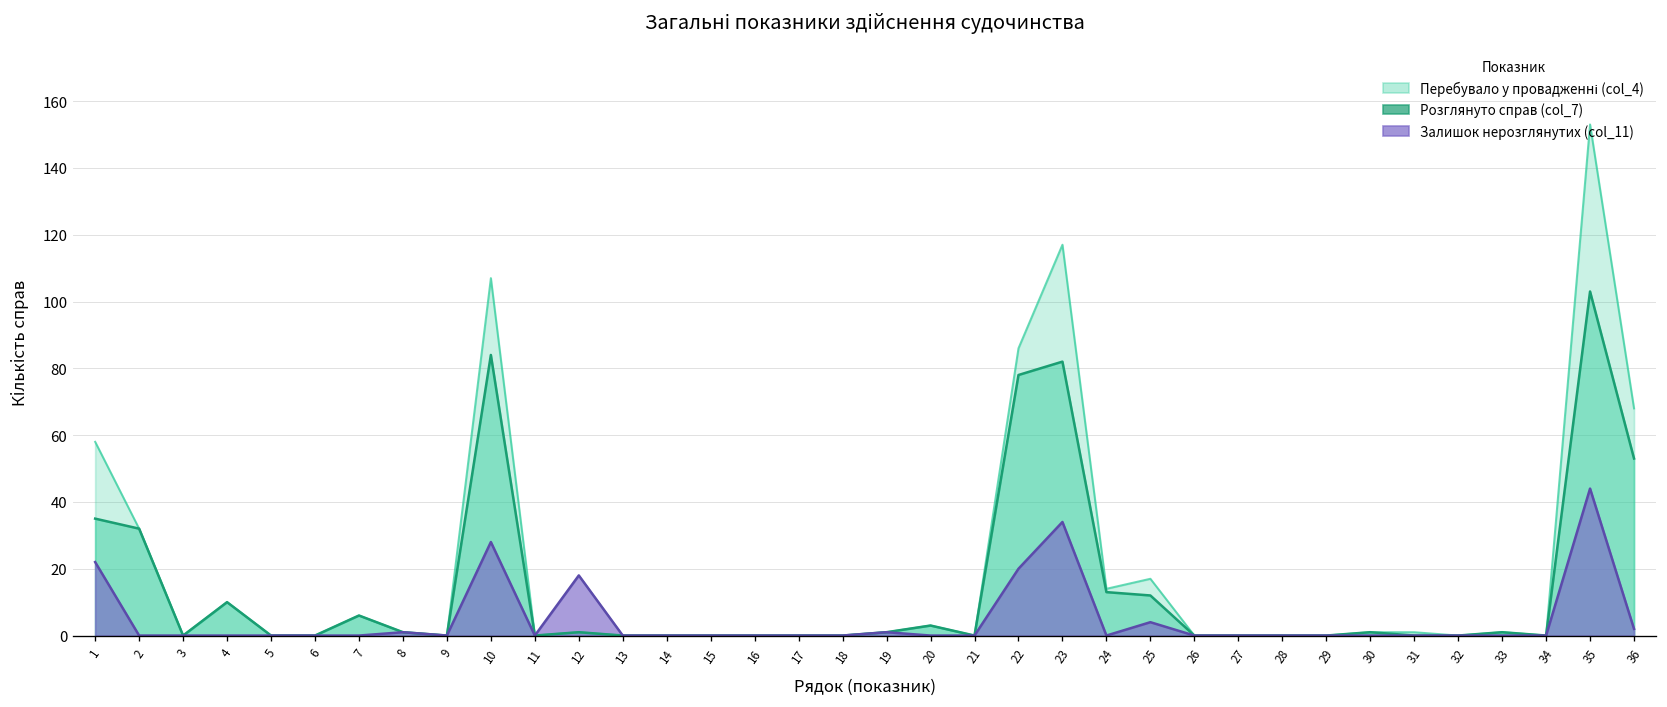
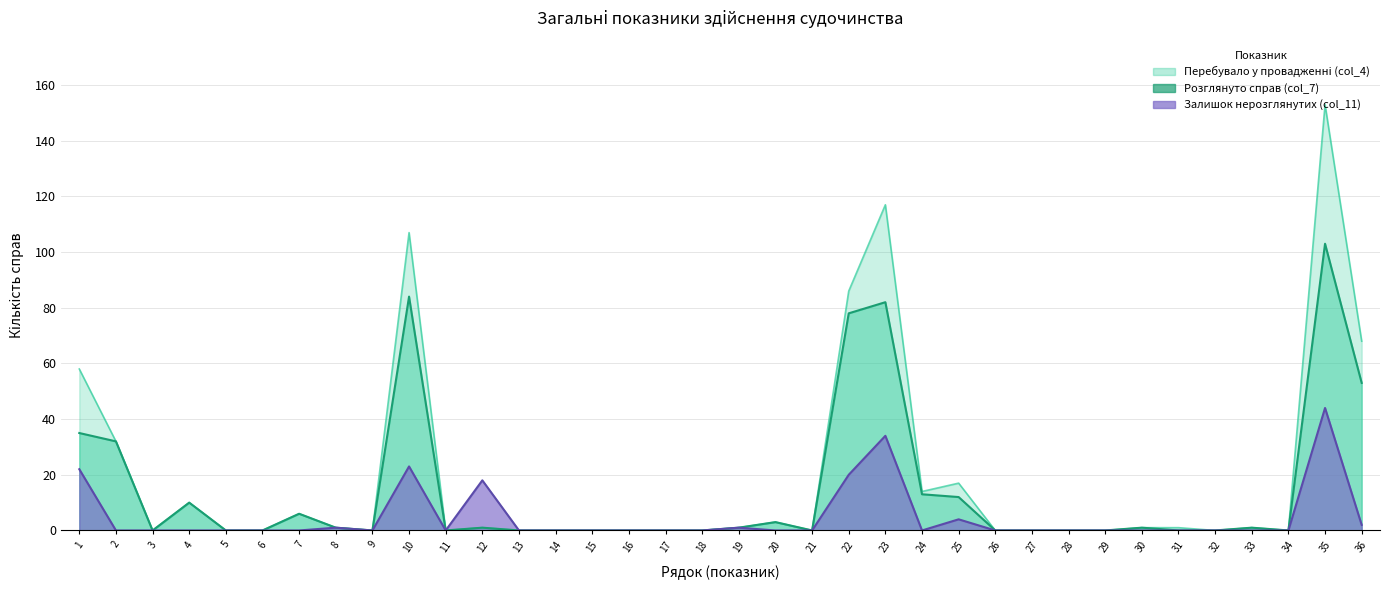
  {
    "Залишок нерозглянутих (col_11)": {
      "1": 22,
      "2": 0,
      "4": 0,
      "7": 0,
-     "10": 28,
+     "10": 23,
      "12": 18,
      "20": 0,
      "22": 20,
      "23": 34,
      "24": 0,
      "25": 4,
      "30": 0,
      "33": 0,
      "35": 44,
      "36": 2
    }
  }
